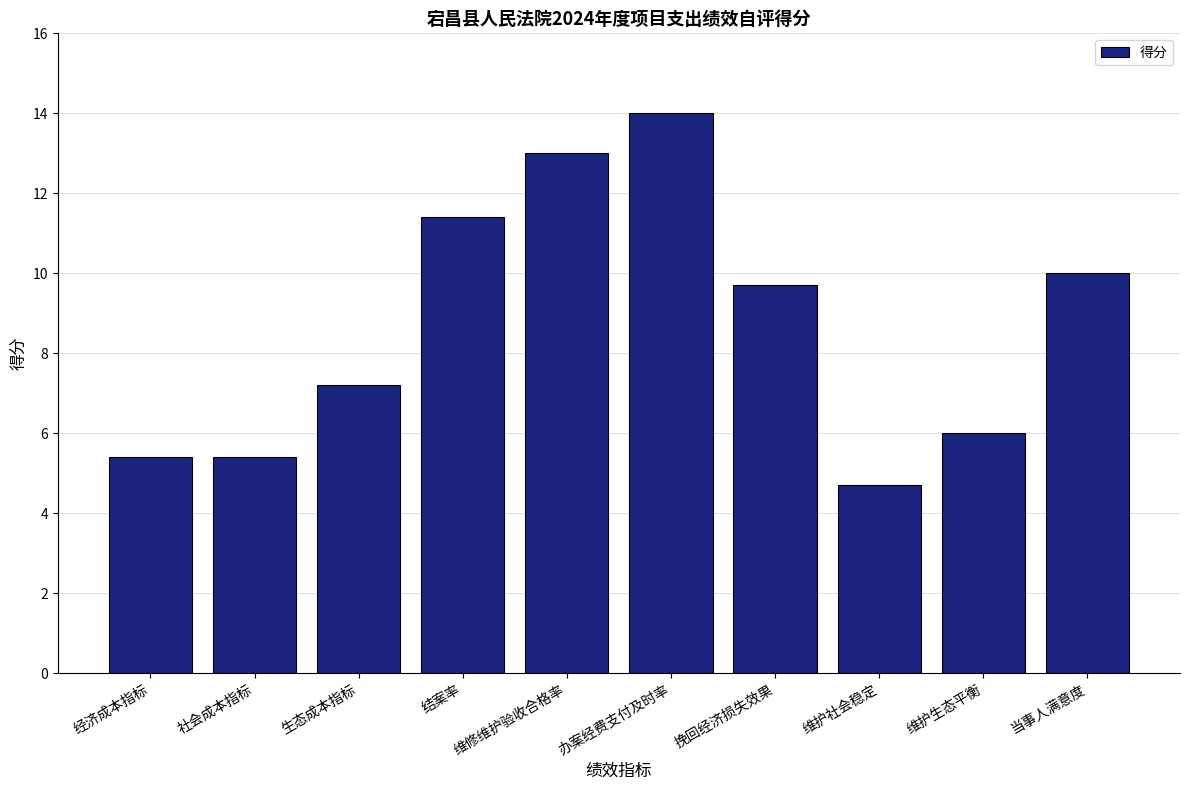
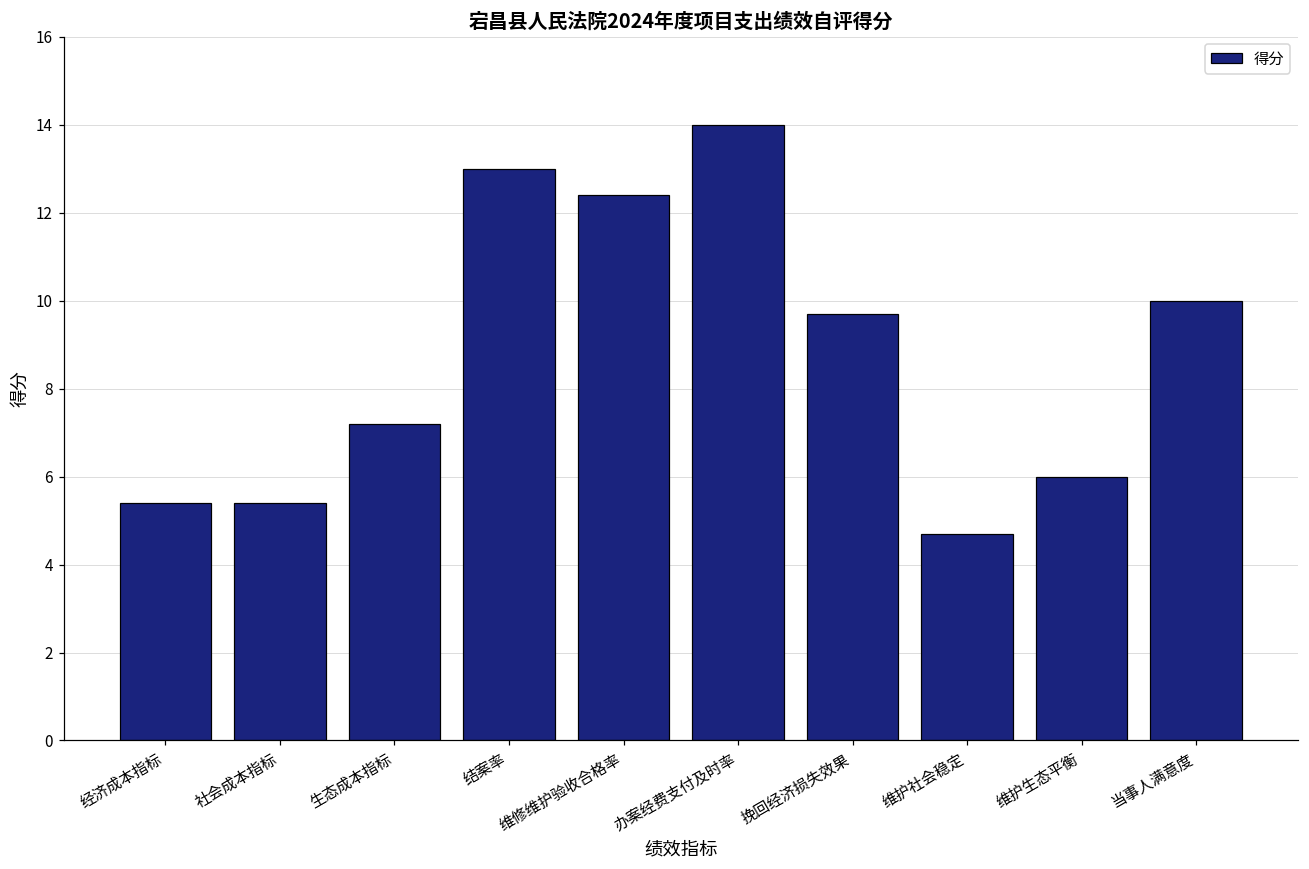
  {
    "经济成本指标": 5.4,
    "社会成本指标": 5.4,
    "生态成本指标": 7.2,
-   "结案率": 11.4,
-   "维修维护验收合格率": 13.0,
+   "结案率": 13.0,
+   "维修维护验收合格率": 12.4,
    "办案经费支付及时率": 14.0,
    "挽回经济损失效果": 9.7,
    "维护社会稳定": 4.7,
    "维护生态平衡": 6.0,
    "当事人满意度": 10.0
  }
